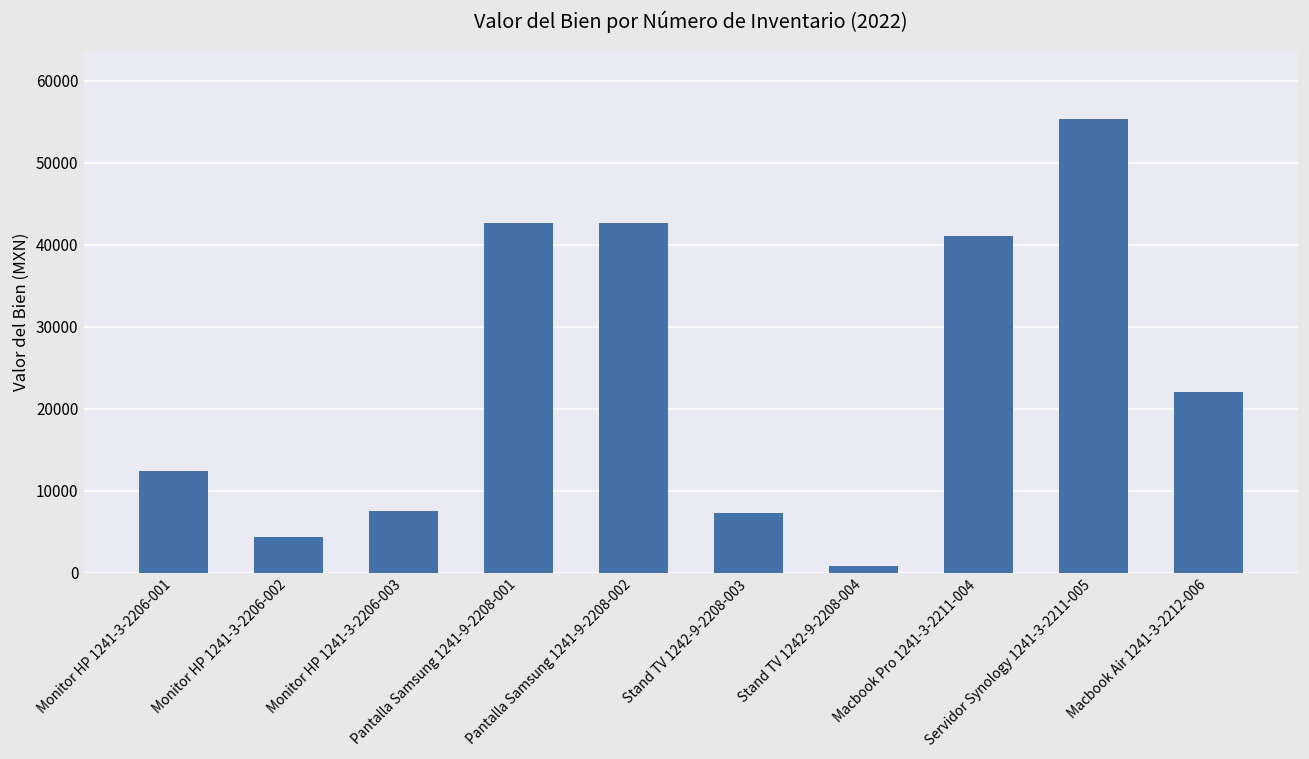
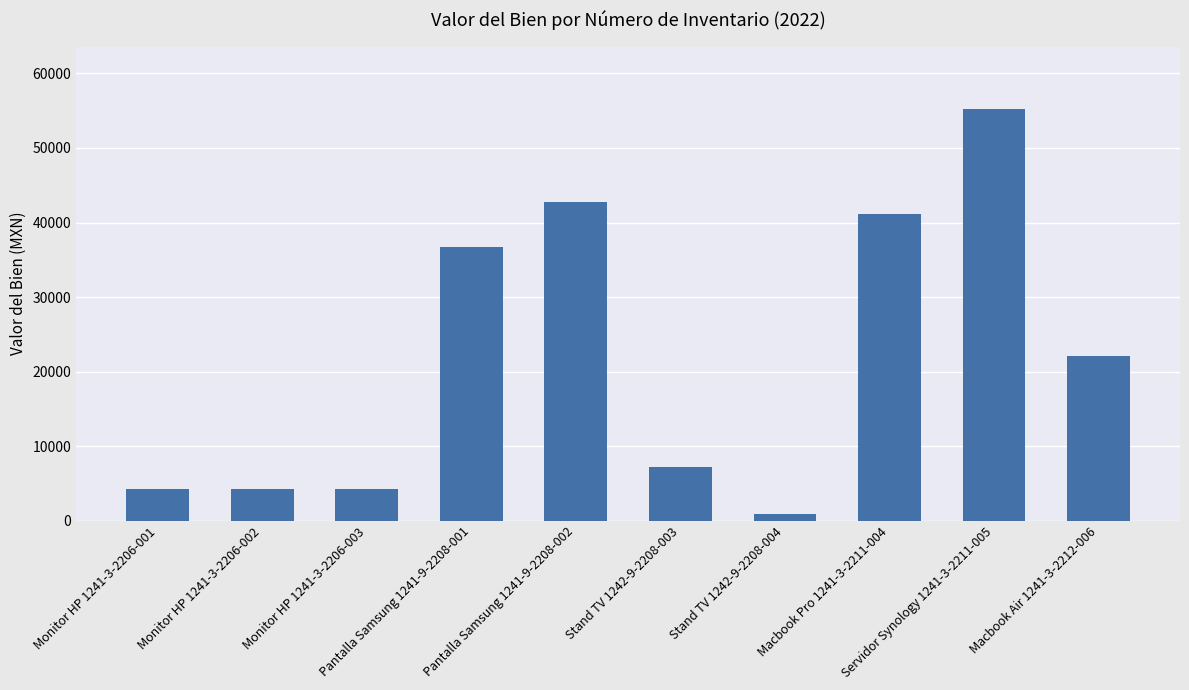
  {
-   "Monitor HP 1241-3-2206-001": 12000,
+   "Monitor HP 1241-3-2206-001": 4000,
    "Monitor HP 1241-3-2206-002": 4000,
-   "Monitor HP 1241-3-2206-003": 8000,
-   "Pantalla Samsung 1241-9-2208-001": 43000,
+   "Monitor HP 1241-3-2206-003": 4000,
+   "Pantalla Samsung 1241-9-2208-001": 37000,
    "Pantalla Samsung 1241-9-2208-002": 43000,
    "Stand TV 1242-9-2208-003": 7000,
    "Stand TV 1242-9-2208-004": 1000,
    "Macbook Pro 1241-3-2211-004": 41000,
    "Servidor Synology 1241-3-2211-005": 55000,
    "Macbook Air 1241-3-2212-006": 22000
  }
